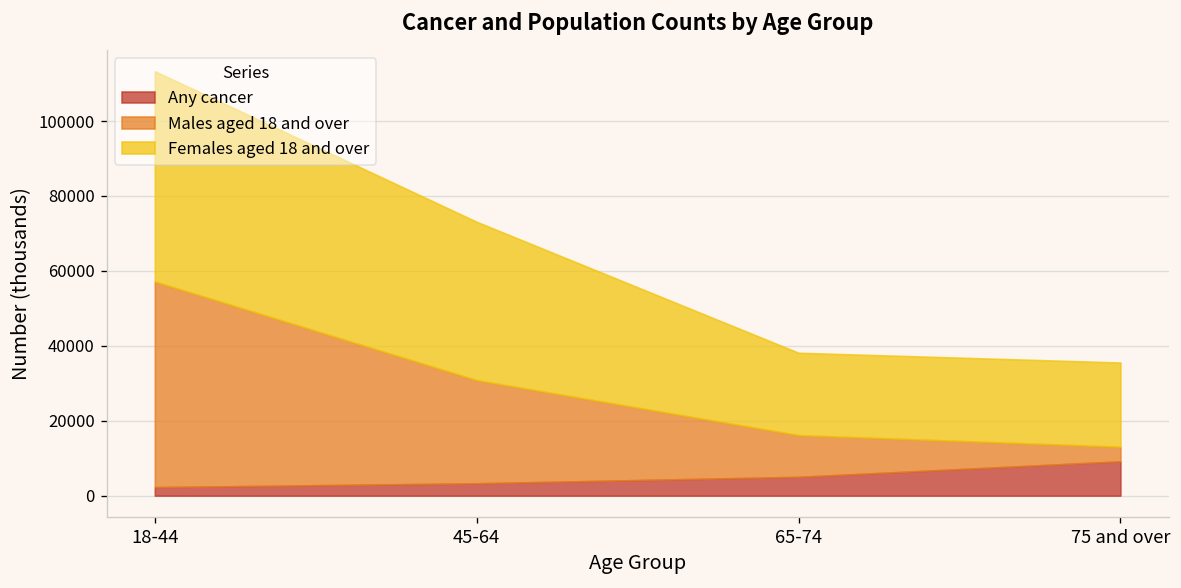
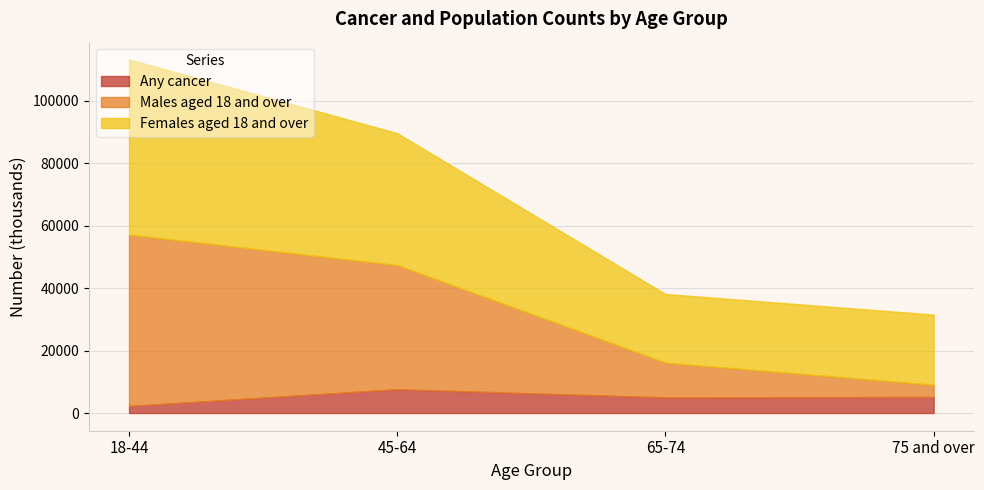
  {
    "Any cancer": {
      "18-44": 2000,
-     "45-64": 3000,
+     "45-64": 8000,
      "65-74": 5000,
-     "75 and over": 9000
+     "75 and over": 5000
    },
    "Males aged 18 and over": {
      "18-44": 55000,
-     "45-64": 28000,
+     "45-64": 40000,
      "65-74": 11000,
      "75 and over": 4000
    },
    "Females aged 18 and over": {
      "45-64": 42000,
      "65-74": 22000,
      "75 and over": 22000
    }
  }
